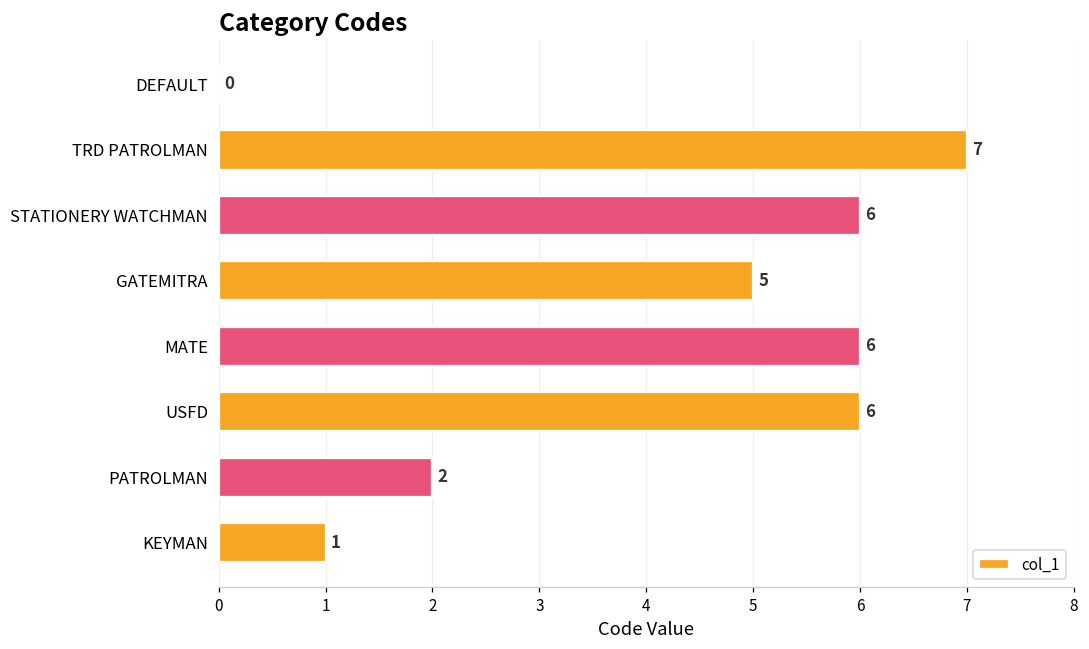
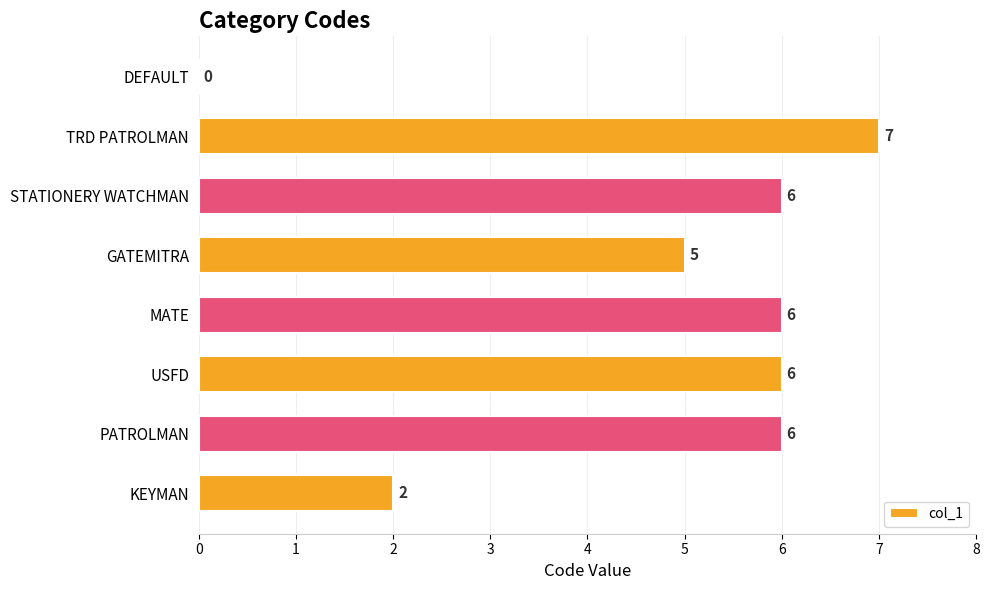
  {
    "DEFAULT": 0,
    "TRD PATROLMAN": 7,
    "STATIONERY WATCHMAN": 6,
    "GATEMITRA": 5,
    "MATE": 6,
    "USFD": 6,
-   "PATROLMAN": 2,
-   "KEYMAN": 1
+   "PATROLMAN": 6,
+   "KEYMAN": 2
  }
